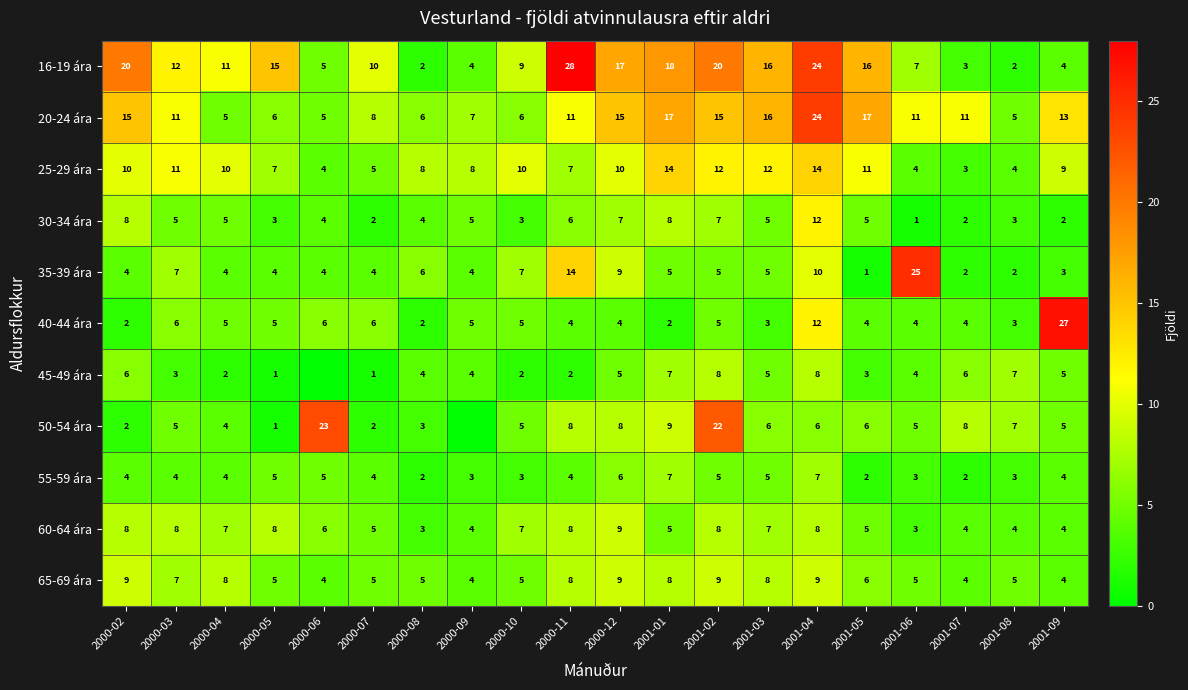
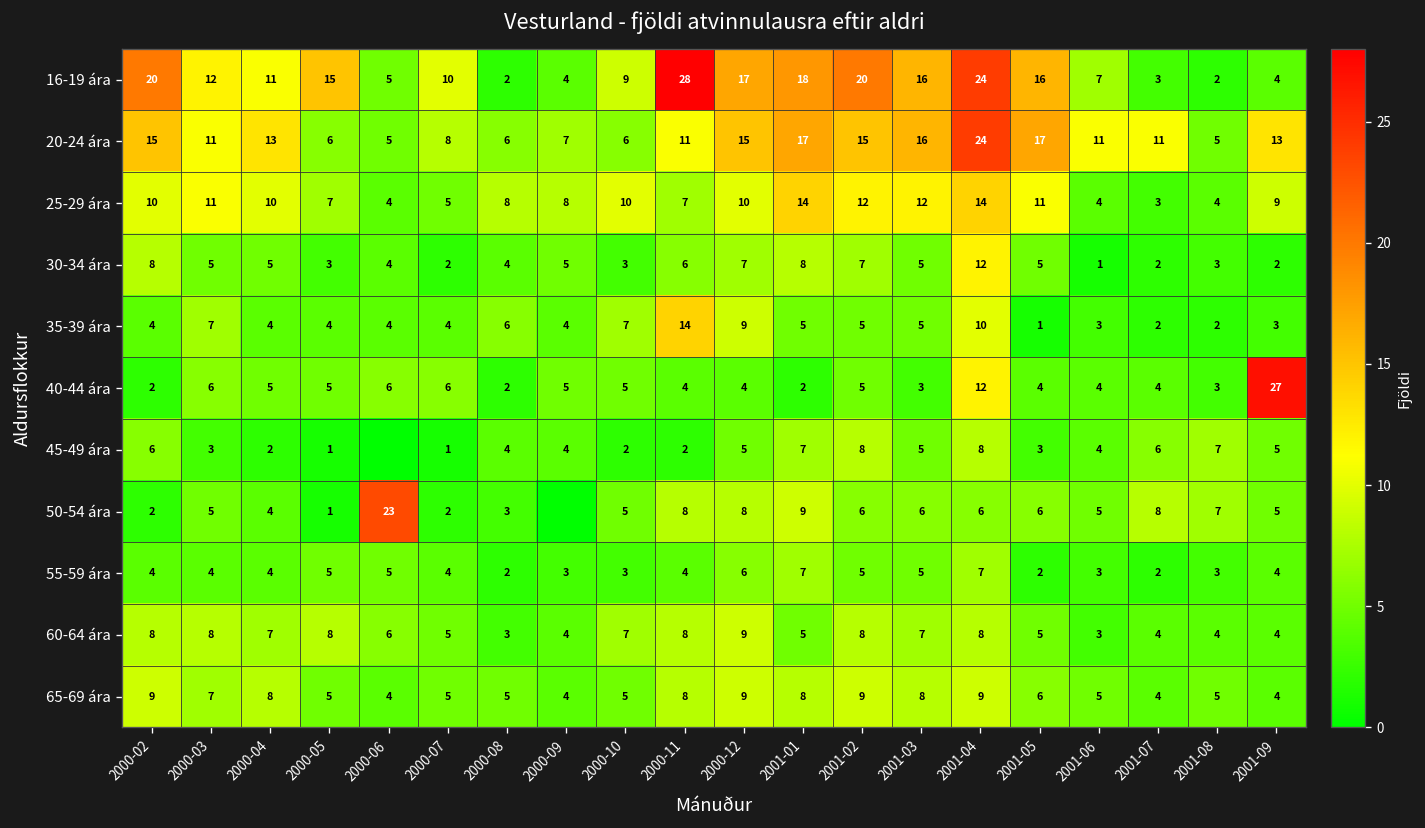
  {
    "20-24 ára": {
      "2000-02": 15,
      "2000-03": 11,
-     "2000-04": 5,
+     "2000-04": 13,
      "2000-05": 6,
      "2000-06": 5,
      "2000-07": 8,
      "2000-08": 6,
      "2000-09": 7,
      "2000-10": 6,
      "2000-11": 11,
      "2000-12": 15,
      "2001-01": 17,
      "2001-02": 15,
      "2001-03": 16,
      "2001-04": 24,
      "2001-05": 17,
      "2001-06": 11,
      "2001-07": 11,
      "2001-08": 5,
      "2001-09": 13
    },
    "35-39 ára": {
      "2000-02": 4,
      "2000-03": 7,
      "2000-04": 4,
      "2000-05": 4,
      "2000-06": 4,
      "2000-07": 4,
      "2000-08": 6,
      "2000-09": 4,
      "2000-10": 7,
      "2000-11": 14,
      "2000-12": 9,
      "2001-01": 5,
      "2001-02": 5,
      "2001-03": 5,
      "2001-04": 10,
      "2001-05": 1,
-     "2001-06": 25,
+     "2001-06": 3,
      "2001-07": 2,
      "2001-08": 2,
      "2001-09": 3
    },
    "50-54 ára": {
      "2000-02": 2,
      "2000-03": 5,
      "2000-04": 4,
      "2000-05": 1,
      "2000-06": 23,
      "2000-07": 2,
      "2000-08": 3,
      "2000-10": 5,
      "2000-11": 8,
      "2000-12": 8,
      "2001-01": 9,
-     "2001-02": 22,
+     "2001-02": 6,
      "2001-03": 6,
      "2001-04": 6,
      "2001-05": 6,
      "2001-06": 5,
      "2001-07": 8,
      "2001-08": 7,
      "2001-09": 5
    }
  }
